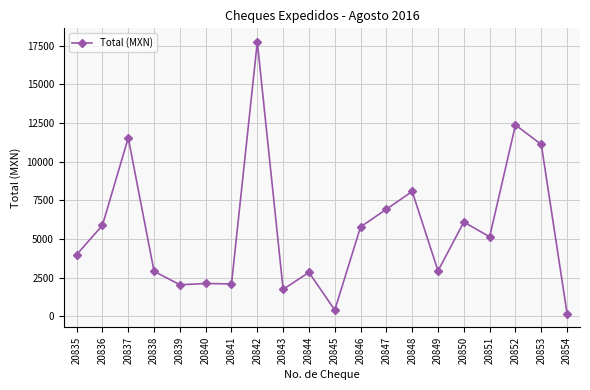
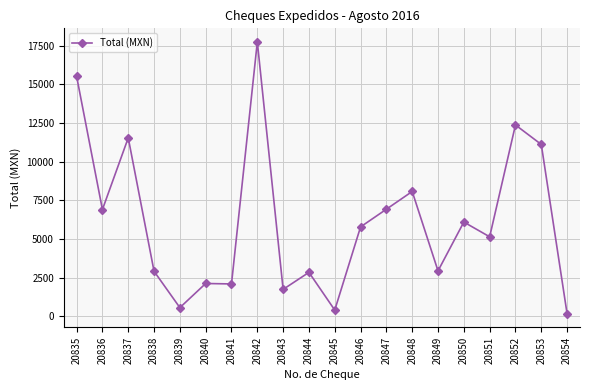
  {
-   "20835": 4000,
-   "20836": 5900,
+   "20835": 15500,
+   "20836": 6900,
    "20837": 11500,
    "20838": 2900,
-   "20839": 2000,
+   "20839": 600,
    "20840": 2100,
    "20841": 2100,
    "20842": 17700,
    "20843": 1800,
    "20844": 2900,
    "20845": 400,
    "20846": 5800,
    "20847": 6900,
    "20848": 8100,
    "20849": 2900,
    "20850": 6100,
    "20851": 5200,
    "20852": 12400,
    "20853": 11100,
    "20854": 200
  }
